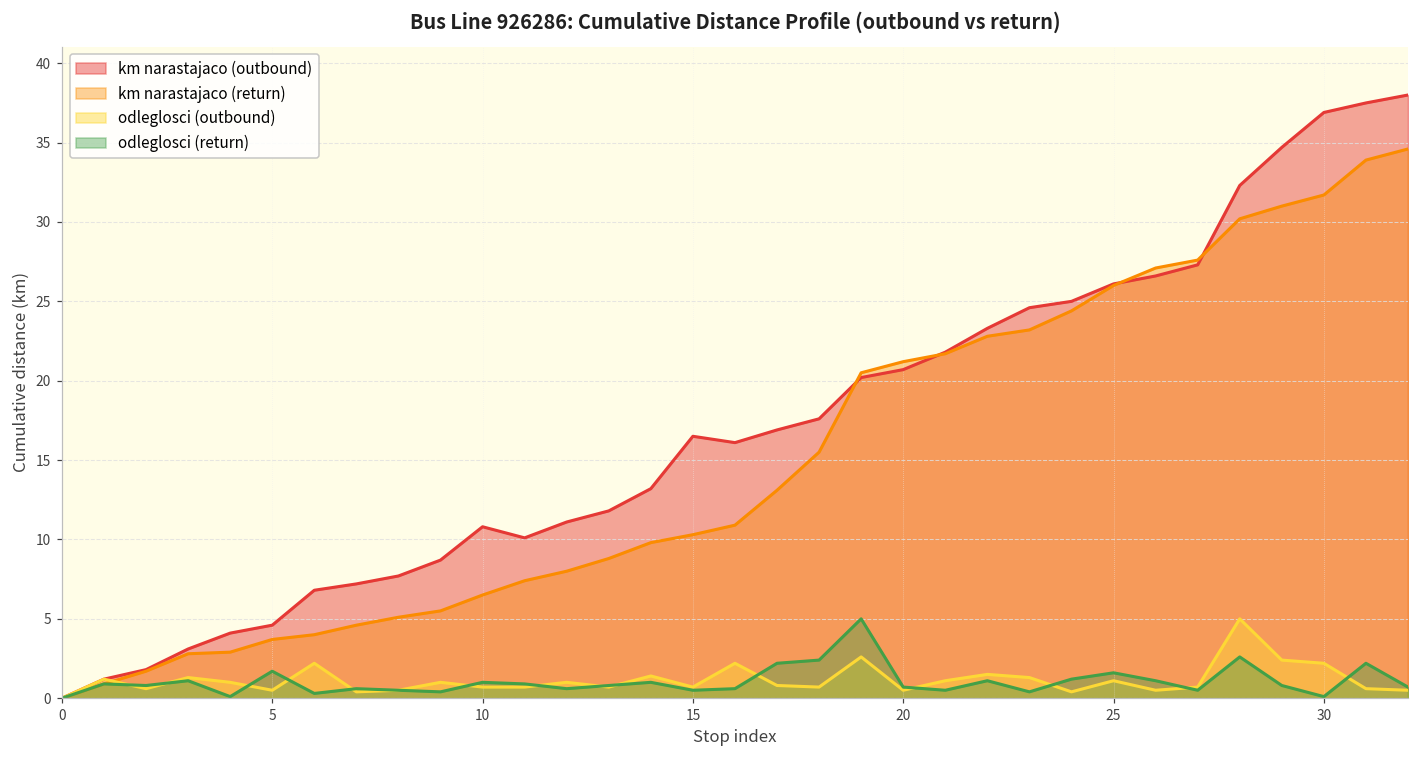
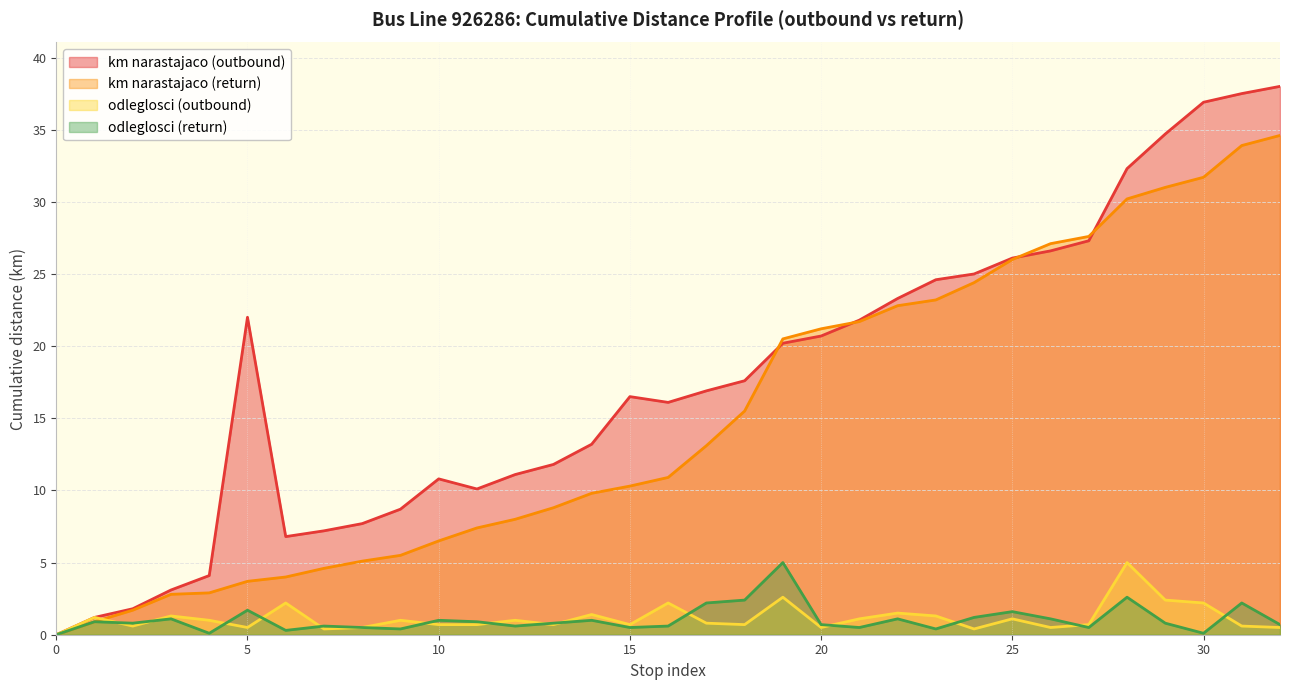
  {
    "km narastajaco (outbound)": {
-     "5": 4.6,
+     "5": 22.0,
      "10": 10.8,
      "15": 16.5,
      "20": 20.7,
      "30": 36.9
    },
    "odleglosci (return)": {
      "5": 1.7,
      "10": 1.0,
      "15": 0.5,
      "20": 0.7,
      "25": 1.6,
      "30": 0.1
    }
  }
